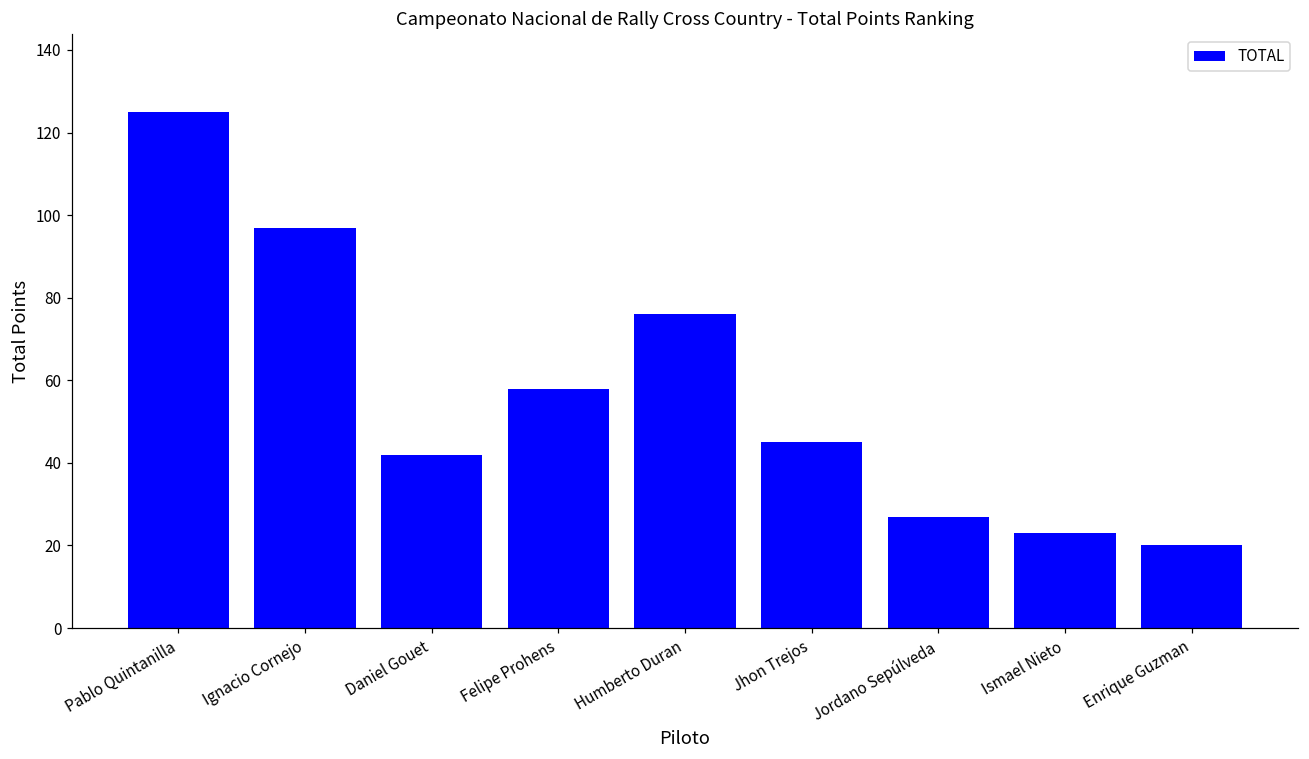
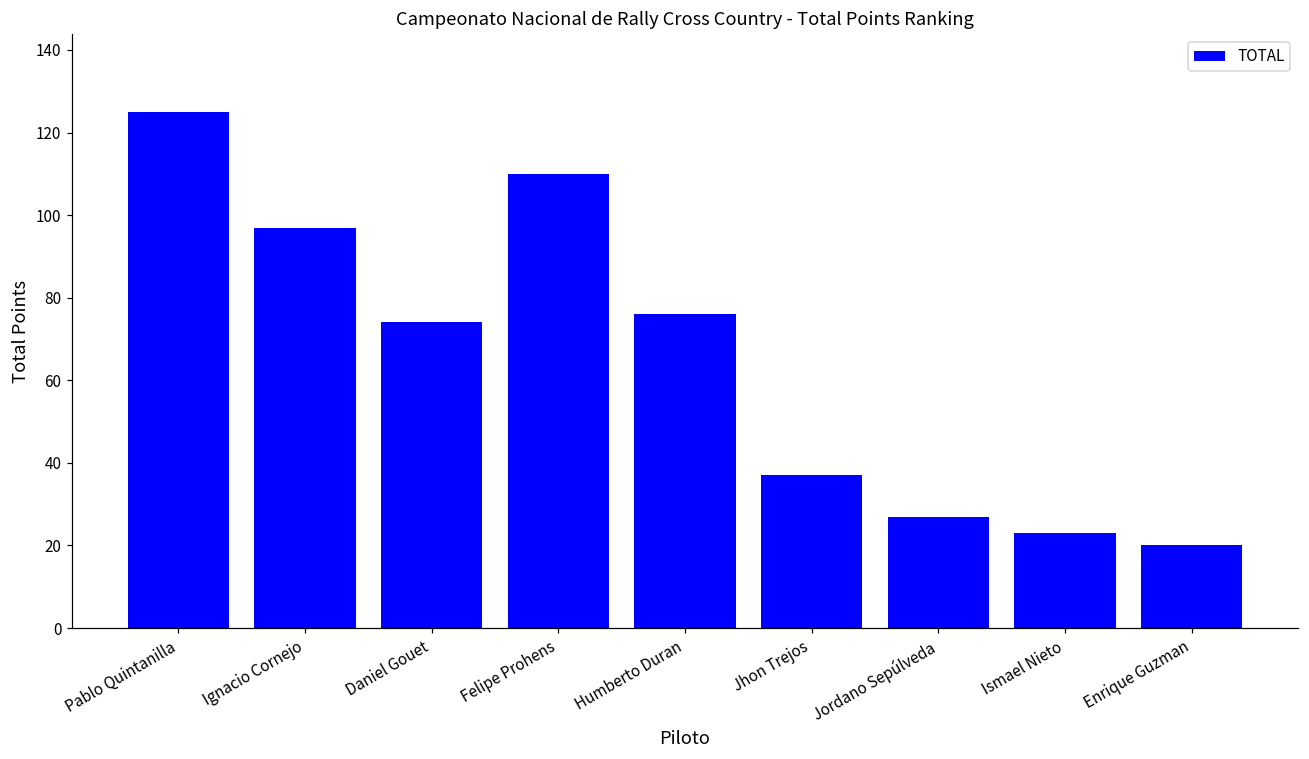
  {
    "Pablo Quintanilla": 125,
    "Ignacio Cornejo": 97,
-   "Daniel Gouet": 42,
-   "Felipe Prohens": 58,
+   "Daniel Gouet": 74,
+   "Felipe Prohens": 110,
    "Humberto Duran": 76,
-   "Jhon Trejos": 45,
+   "Jhon Trejos": 37,
    "Jordano Sepúlveda": 27,
    "Ismael Nieto": 23,
    "Enrique Guzman": 20
  }
